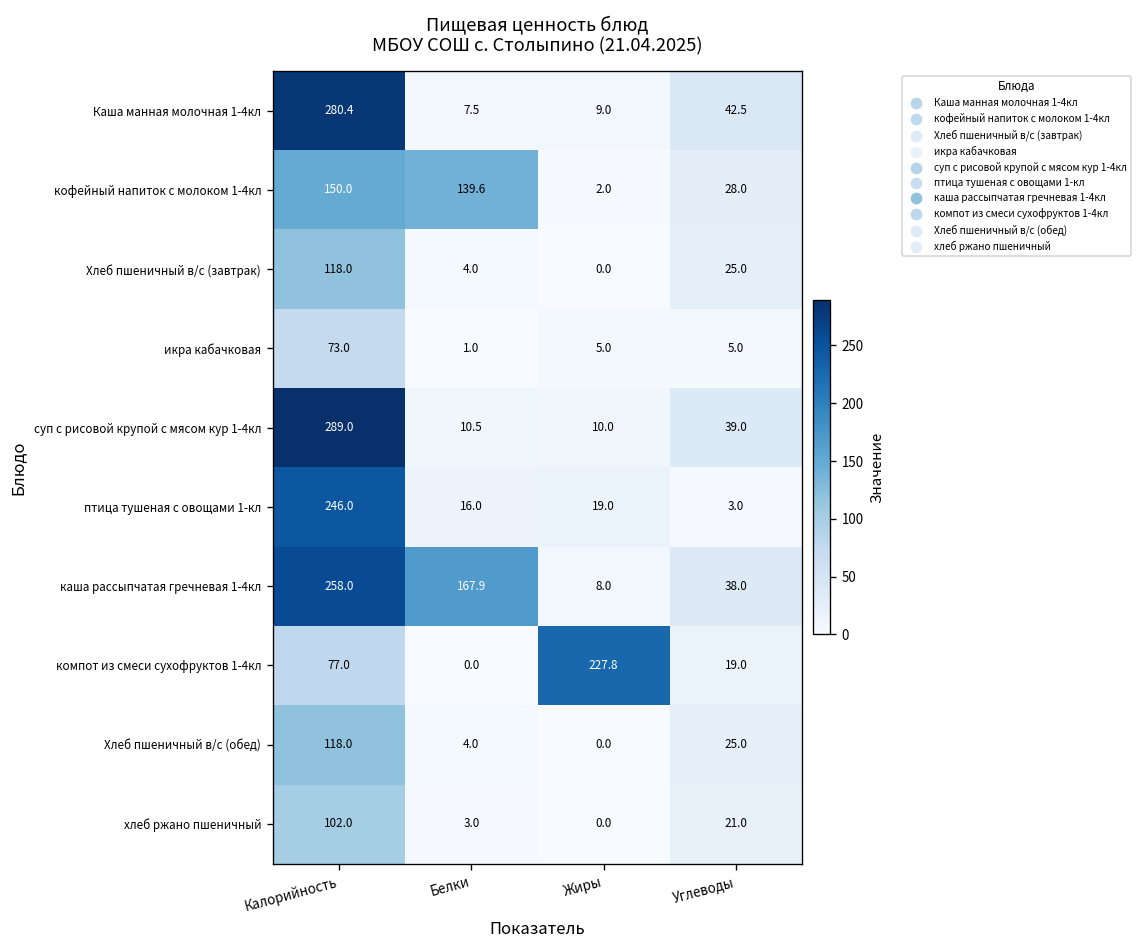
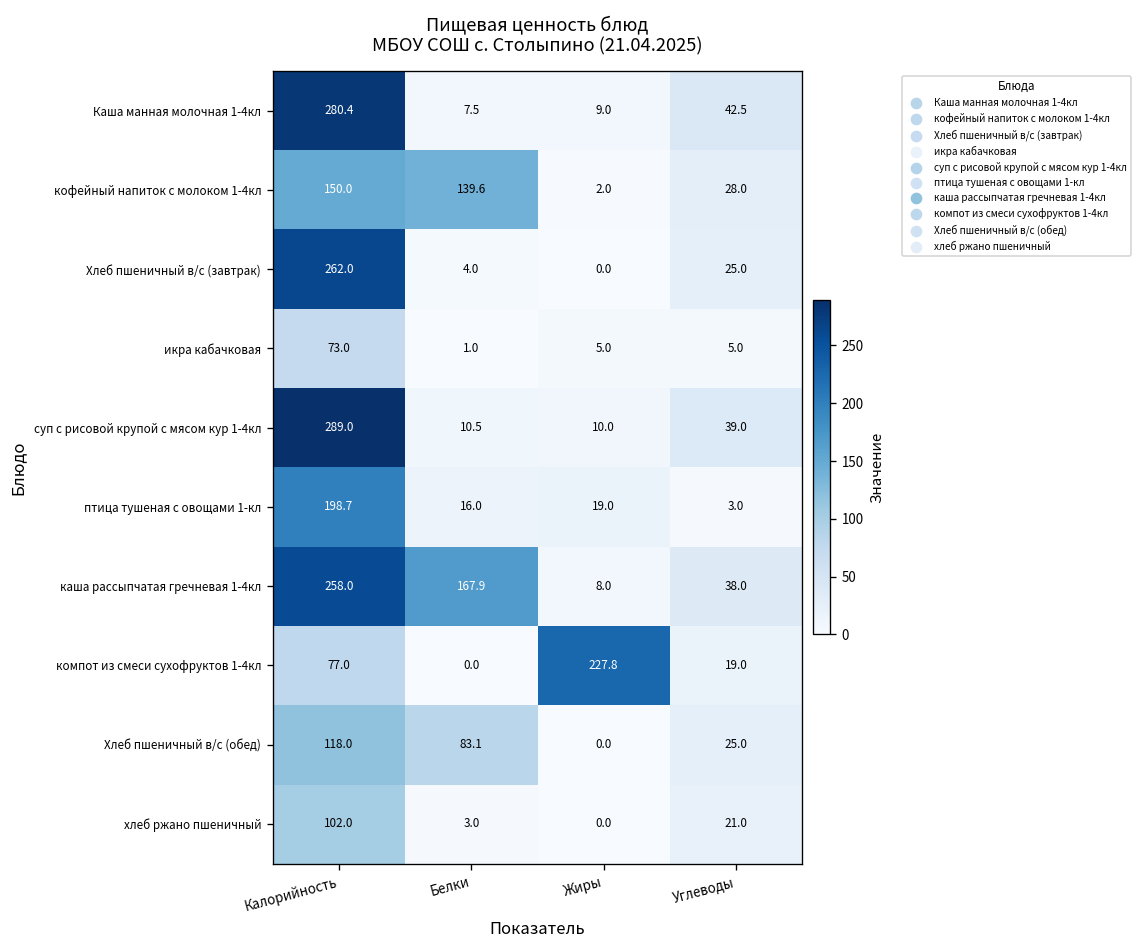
  {
    "Каша манная молочная 1-4кл": {
      "Калорийность": 280.4,
      "Белки": 7.5,
      "Жиры": 9.0,
      "Углеводы": 42.5
    },
    "кофейный напиток с молоком 1-4кл": {
      "Калорийность": 150.0,
      "Белки": 139.6,
      "Жиры": 2.0,
      "Углеводы": 28.0
    },
    "Хлеб пшеничный в/с (завтрак)": {
-     "Калорийность": 118.0,
+     "Калорийность": 262.0,
      "Белки": 4.0,
      "Жиры": 0.0,
      "Углеводы": 25.0
    },
    "икра кабачковая": {
      "Калорийность": 73.0,
      "Белки": 1.0,
      "Жиры": 5.0,
      "Углеводы": 5.0
    },
    "суп с рисовой крупой с мясом кур 1-4кл": {
      "Калорийность": 289.0,
      "Белки": 10.5,
      "Жиры": 10.0,
      "Углеводы": 39.0
    },
    "птица тушеная с овощами 1-кл": {
-     "Калорийность": 246.0,
+     "Калорийность": 198.7,
      "Белки": 16.0,
      "Жиры": 19.0,
      "Углеводы": 3.0
    },
    "каша рассыпчатая гречневая 1-4кл": {
      "Калорийность": 258.0,
      "Белки": 167.9,
      "Жиры": 8.0,
      "Углеводы": 38.0
    },
    "компот из смеси сухофруктов 1-4кл": {
      "Калорийность": 77.0,
      "Белки": 0.0,
      "Жиры": 227.8,
      "Углеводы": 19.0
    },
    "Хлеб пшеничный в/с (обед)": {
      "Калорийность": 118.0,
-     "Белки": 4.0,
+     "Белки": 83.1,
      "Жиры": 0.0,
      "Углеводы": 25.0
    },
    "хлеб ржано пшеничный": {
      "Калорийность": 102.0,
      "Белки": 3.0,
      "Жиры": 0.0,
      "Углеводы": 21.0
    }
  }
